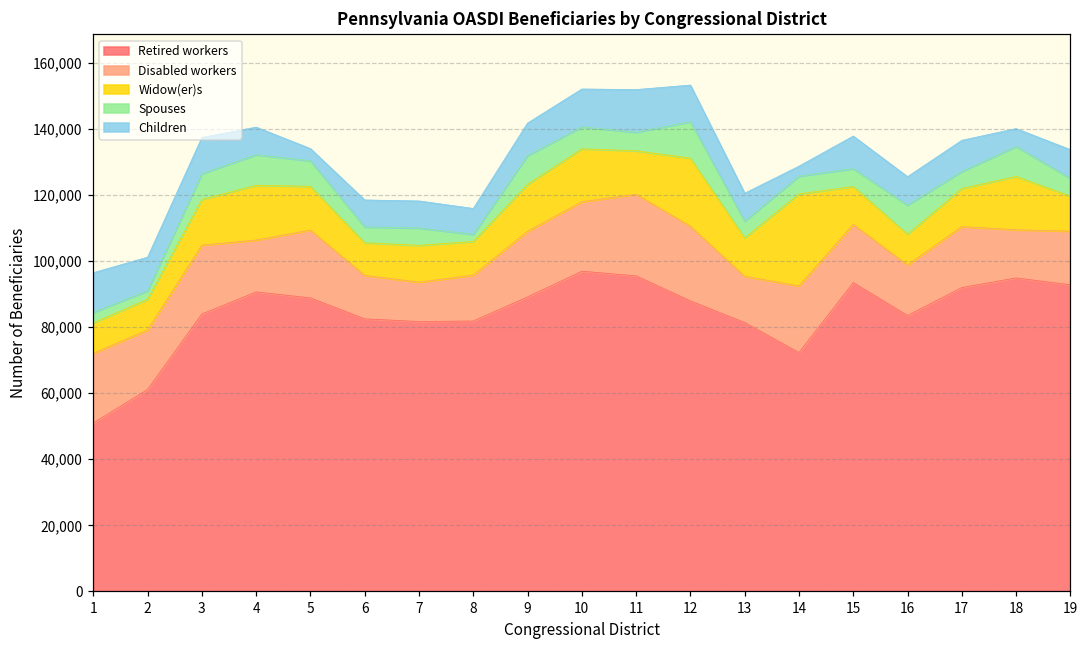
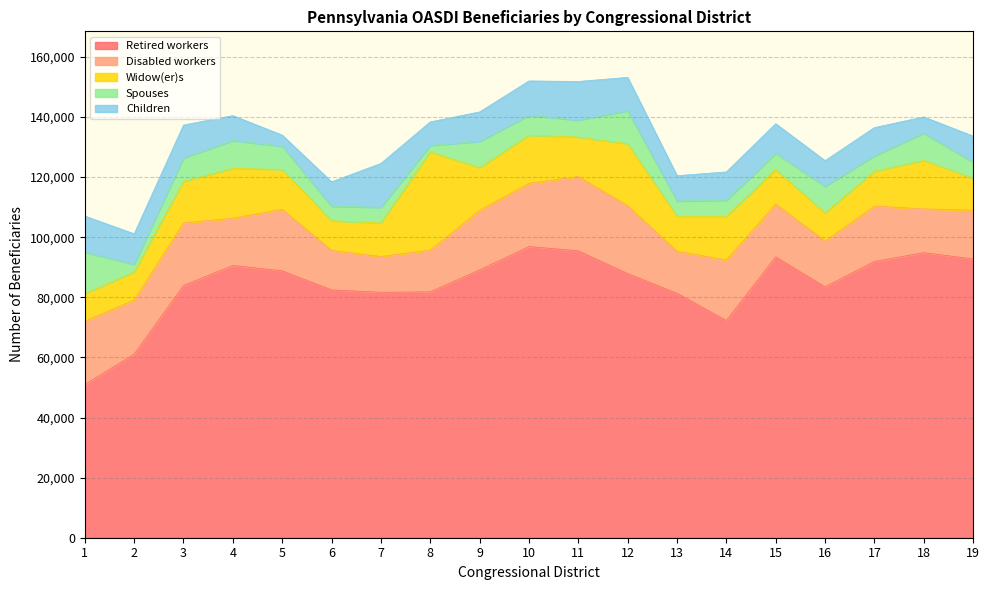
  {
    "Widow(er)s": {
      "1": "9,000",
      "2": "9,000",
      "3": "14,000",
      "4": "17,000",
      "5": "13,000",
      "6": "10,000",
      "7": "11,000",
-     "8": "10,000",
+     "8": "33,000",
      "9": "14,000",
      "10": "16,000",
      "11": "13,000",
      "12": "21,000",
      "13": "12,000",
-     "14": "28,000",
+     "14": "14,000",
      "15": "11,000",
      "16": "9,000",
      "17": "12,000",
      "18": "16,000",
      "19": "11,000"
    },
    "Spouses": {
-     "1": "3,000",
+     "1": "14,000",
      "2": "3,000",
      "3": "8,000",
      "4": "9,000",
      "5": "8,000",
      "6": "5,000",
      "7": "5,000",
      "8": "2,000",
      "9": "9,000",
      "10": "7,000",
      "11": "6,000",
      "12": "11,000",
      "13": "5,000",
      "14": "5,000",
      "15": "5,000",
      "16": "9,000",
      "17": "5,000",
      "18": "9,000",
      "19": "5,000"
    },
    "Children": {
      "1": "12,000",
      "2": "10,000",
      "3": "11,000",
      "4": "8,000",
      "5": "4,000",
      "6": "8,000",
-     "7": "8,000",
+     "7": "15,000",
      "8": "8,000",
      "9": "10,000",
      "10": "11,000",
      "11": "13,000",
      "12": "11,000",
      "13": "8,000",
-     "14": "3,000",
+     "14": "9,000",
      "15": "10,000",
      "16": "9,000",
      "17": "9,000",
      "18": "5,000",
      "19": "9,000"
    }
  }
